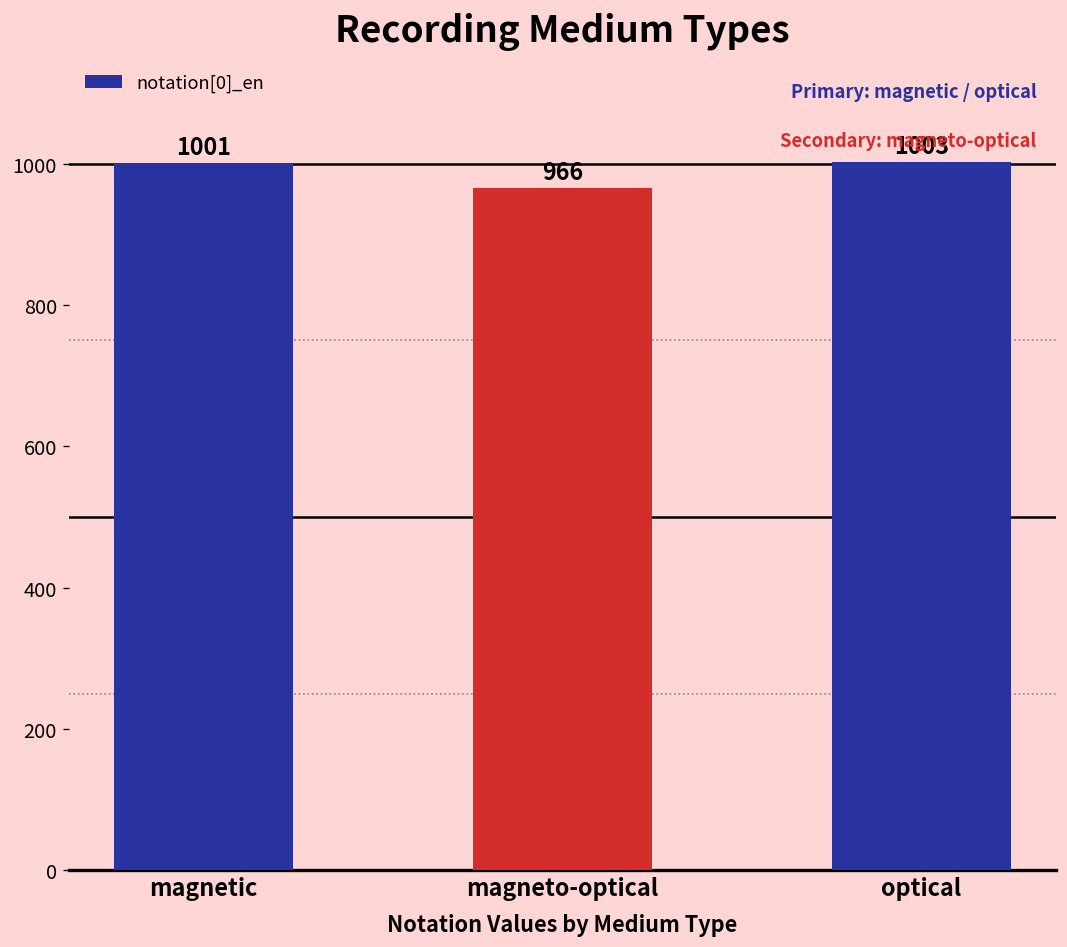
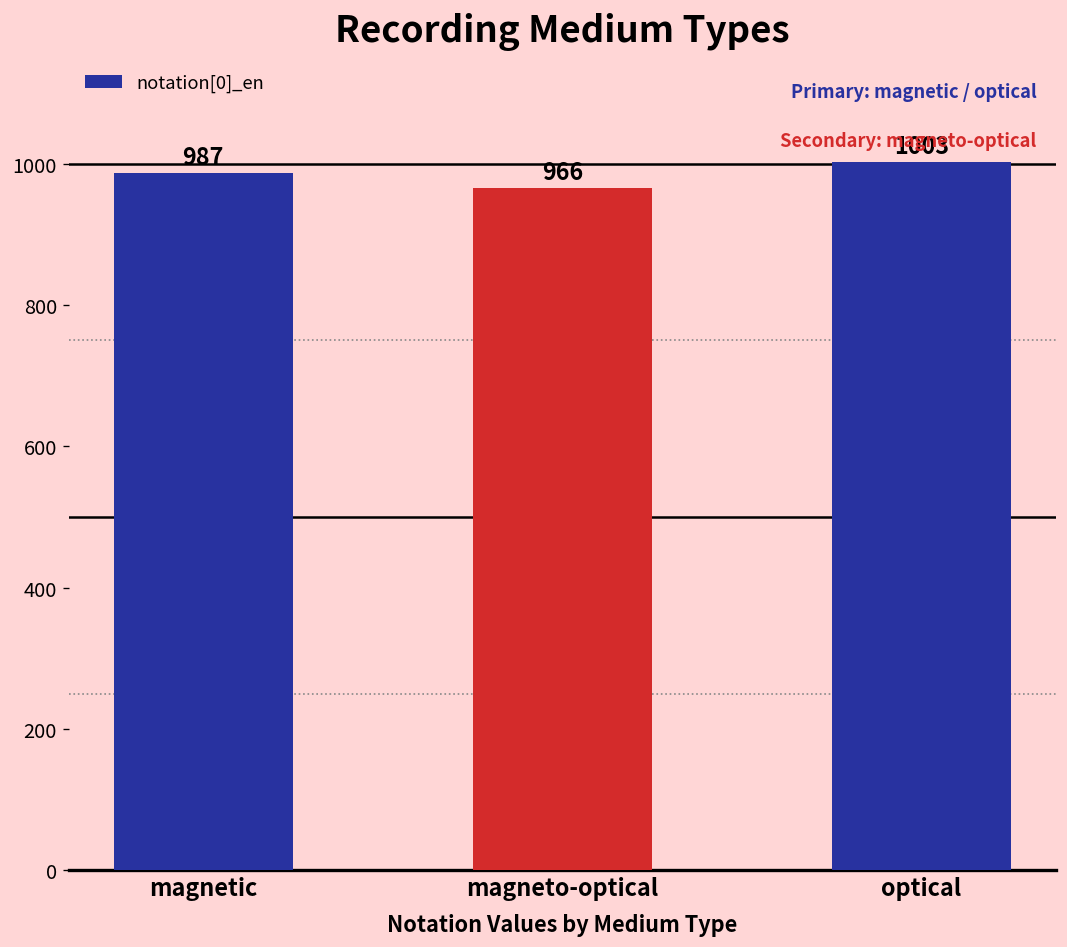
  {
-   "magnetic": 1001,
+   "magnetic": 987,
    "magneto-optical": 966
  }
